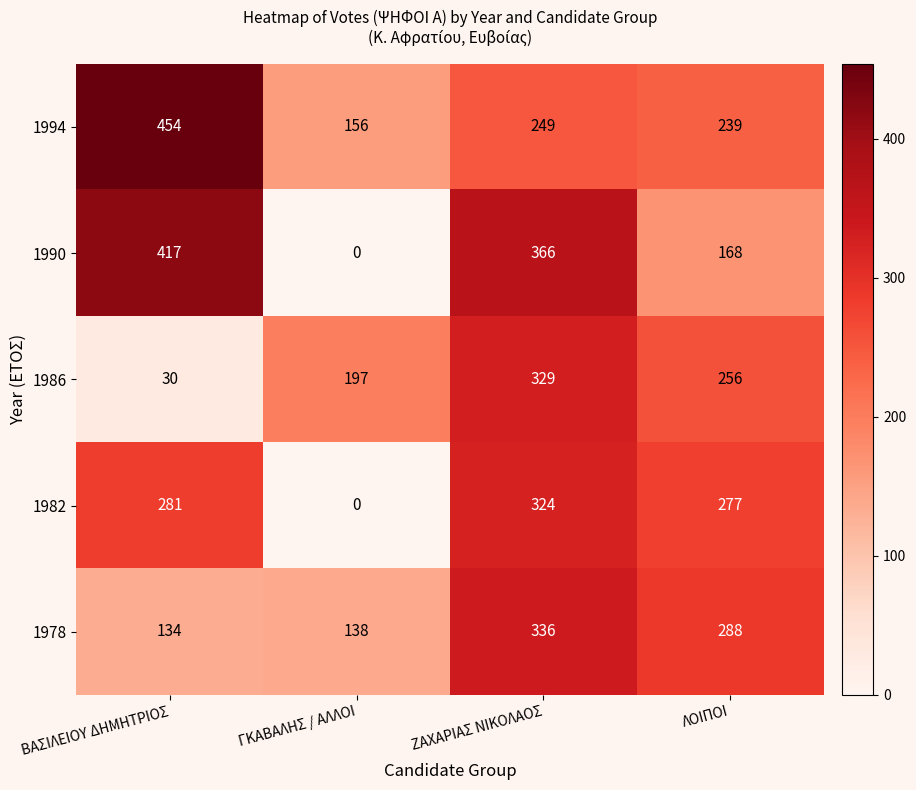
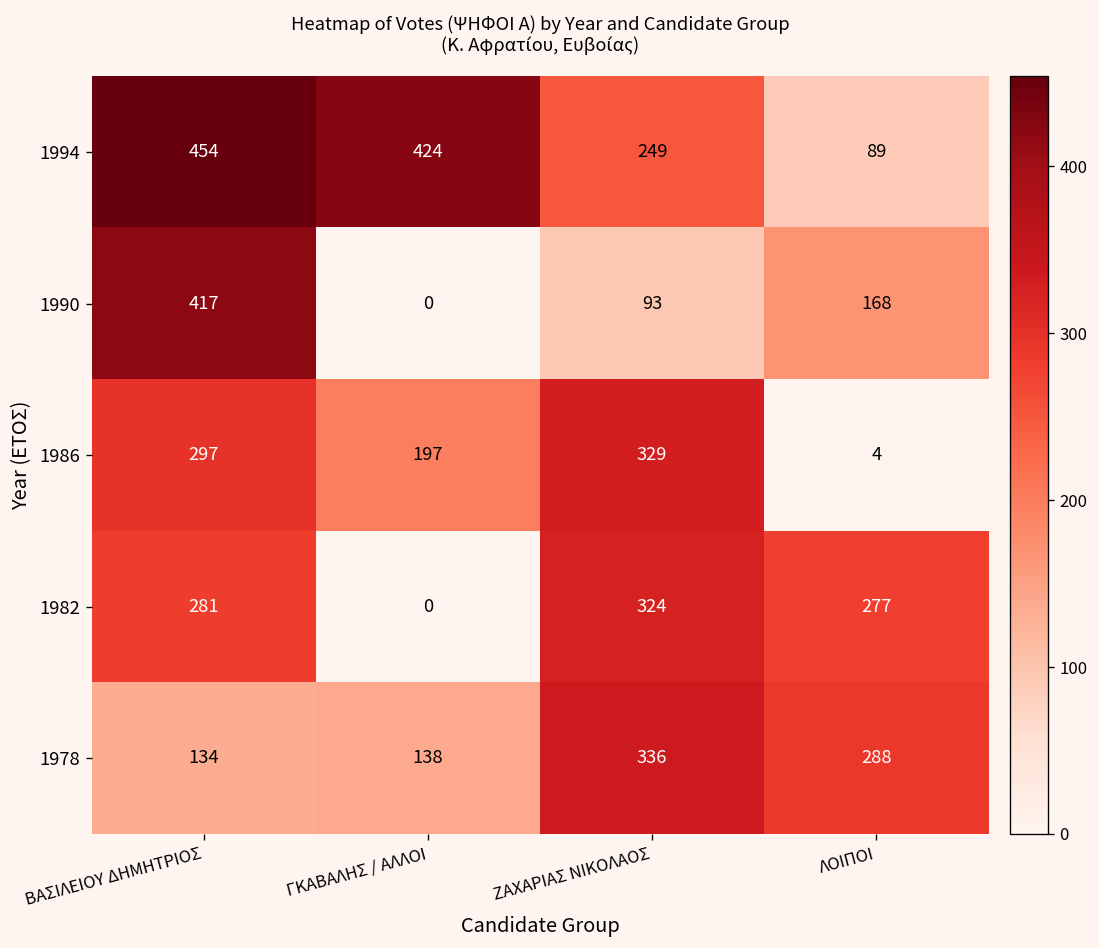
  {
    "1994": {
      "ΒΑΣΙΛΕΙΟΥ ΔΗΜΗΤΡΙΟΣ": 454,
-     "ΓΚΑΒΑΛΗΣ / ΑΛΛΟΙ": 156,
+     "ΓΚΑΒΑΛΗΣ / ΑΛΛΟΙ": 424,
      "ΖΑΧΑΡΙΑΣ ΝΙΚΟΛΑΟΣ": 249,
-     "ΛΟΙΠΟΙ": 239
+     "ΛΟΙΠΟΙ": 89
    },
    "1990": {
      "ΒΑΣΙΛΕΙΟΥ ΔΗΜΗΤΡΙΟΣ": 417,
      "ΓΚΑΒΑΛΗΣ / ΑΛΛΟΙ": 0,
-     "ΖΑΧΑΡΙΑΣ ΝΙΚΟΛΑΟΣ": 366,
+     "ΖΑΧΑΡΙΑΣ ΝΙΚΟΛΑΟΣ": 93,
      "ΛΟΙΠΟΙ": 168
    },
    "1986": {
-     "ΒΑΣΙΛΕΙΟΥ ΔΗΜΗΤΡΙΟΣ": 30,
+     "ΒΑΣΙΛΕΙΟΥ ΔΗΜΗΤΡΙΟΣ": 297,
      "ΓΚΑΒΑΛΗΣ / ΑΛΛΟΙ": 197,
      "ΖΑΧΑΡΙΑΣ ΝΙΚΟΛΑΟΣ": 329,
-     "ΛΟΙΠΟΙ": 256
+     "ΛΟΙΠΟΙ": 4
    },
    "1982": {
      "ΒΑΣΙΛΕΙΟΥ ΔΗΜΗΤΡΙΟΣ": 281,
      "ΓΚΑΒΑΛΗΣ / ΑΛΛΟΙ": 0,
      "ΖΑΧΑΡΙΑΣ ΝΙΚΟΛΑΟΣ": 324,
      "ΛΟΙΠΟΙ": 277
    },
    "1978": {
      "ΒΑΣΙΛΕΙΟΥ ΔΗΜΗΤΡΙΟΣ": 134,
      "ΓΚΑΒΑΛΗΣ / ΑΛΛΟΙ": 138,
      "ΖΑΧΑΡΙΑΣ ΝΙΚΟΛΑΟΣ": 336,
      "ΛΟΙΠΟΙ": 288
    }
  }
